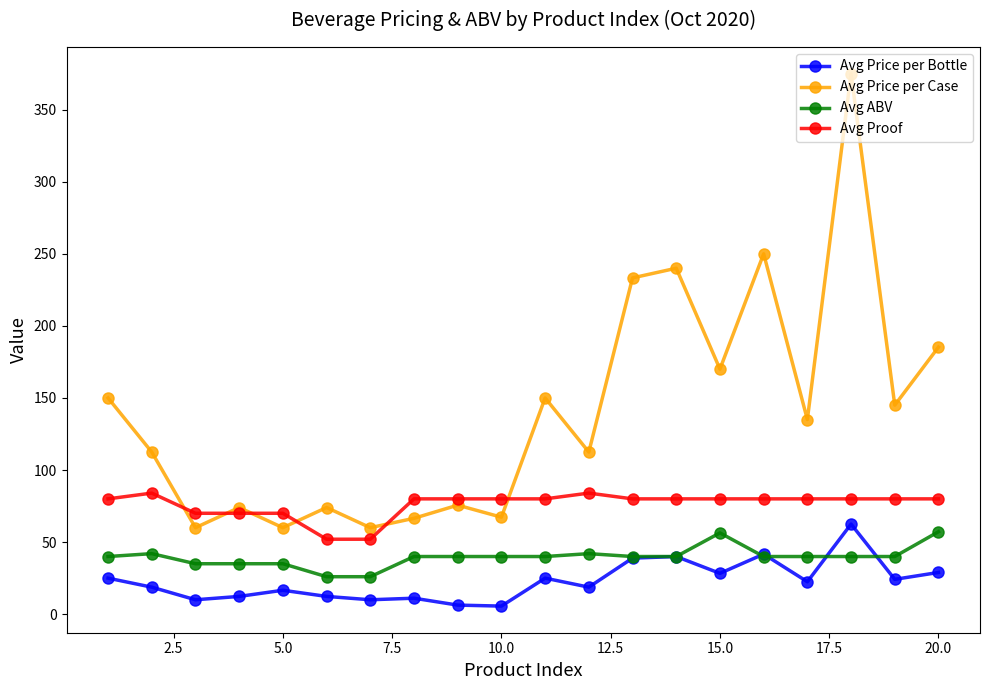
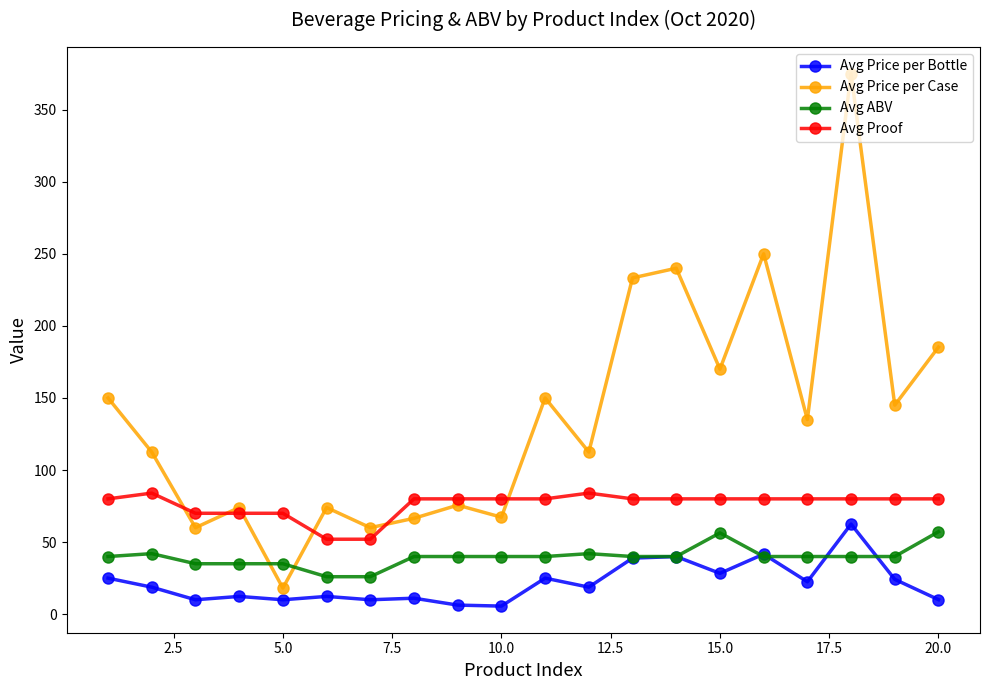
  {
    "Avg Price per Bottle": {
-     "5.0": 17,
+     "5.0": 10,
      "10.0": 6,
      "15.0": 28,
-     "20.0": 29
+     "20.0": 10
    },
    "Avg Price per Case": {
-     "5.0": 60,
+     "5.0": 18,
      "10.0": 67,
      "15.0": 170,
      "20.0": 185
    },
    "Avg ABV": {
      "5.0": 35,
      "10.0": 40,
      "15.0": 56,
      "20.0": 57
    },
    "Avg Proof": {
      "5.0": 70,
      "10.0": 80,
      "15.0": 80,
      "20.0": 80
    }
  }
